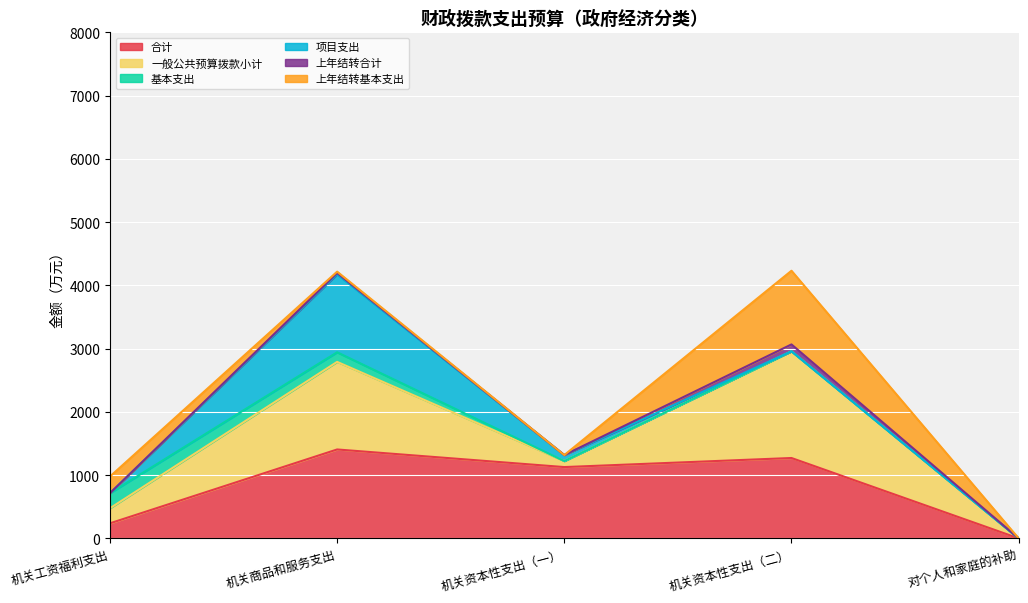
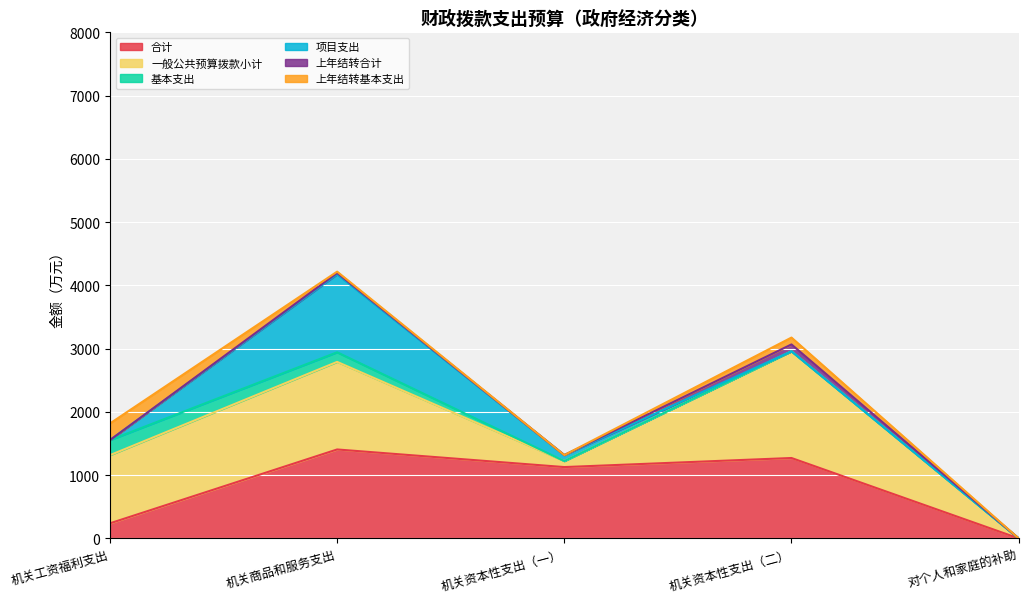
  {
    "合计": {
      "机关工资福利支出": 200,
      "机关商品和服务支出": 1400,
      "机关资本性支出（一）": 1100,
      "机关资本性支出（二）": 1300
    },
    "一般公共预算拨款小计": {
-     "机关工资福利支出": 200,
+     "机关工资福利支出": 1100,
      "机关商品和服务支出": 1400
    },
    "基本支出": {
      "机关商品和服务支出": 200
    },
    "上年结转合计": {
      "机关资本性支出（二）": 100
    },
    "上年结转基本支出": {
      "机关工资福利支出": 300,
-     "机关资本性支出（二）": 1200
+     "机关资本性支出（二）": 100
    }
  }
